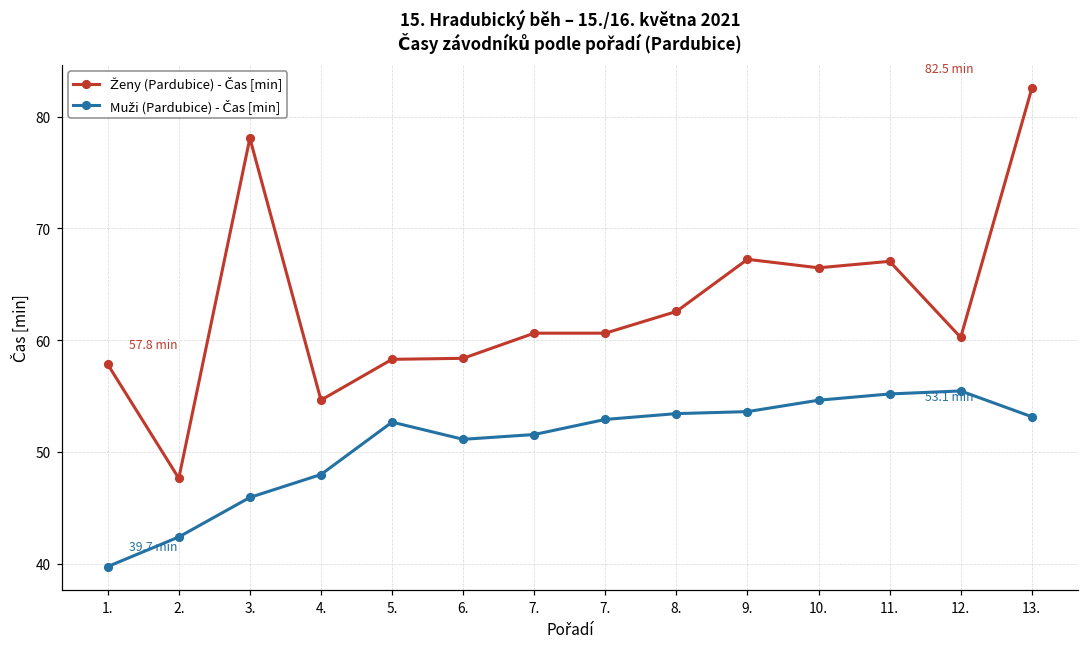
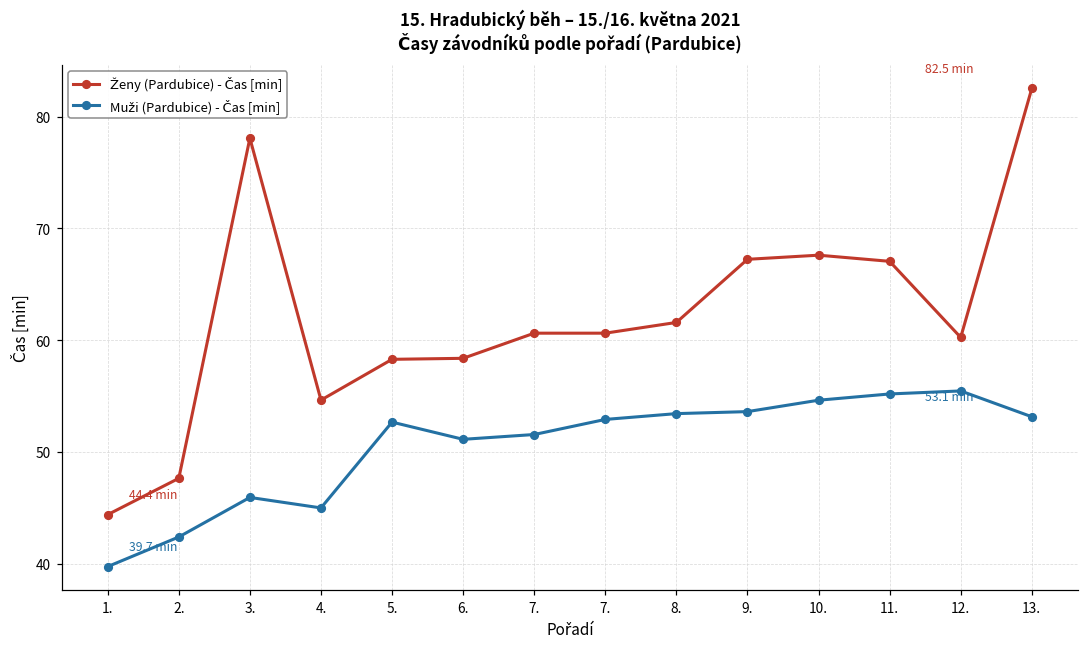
  {
    "Ženy (Pardubice) - Čas [min]": {
-     "1.": 57.8,
-     "8.": 62.6,
-     "10.": 66.5
+     "1.": 44.4,
+     "8.": 61.6,
+     "10.": 67.6
    },
    "Muži (Pardubice) - Čas [min]": {
      "3.": 45.9,
-     "4.": 48.0,
+     "4.": 45.0,
      "5.": 52.7,
      "6.": 51.1,
      "8.": 53.4,
      "9.": 53.6,
      "10.": 54.6,
      "11.": 55.2,
      "13.": 53.1
    }
  }
